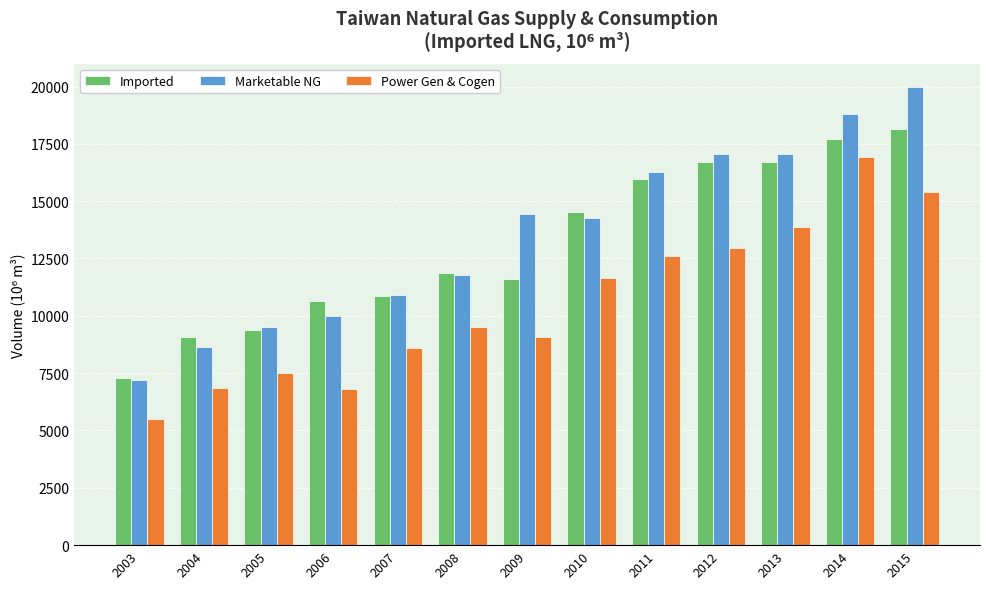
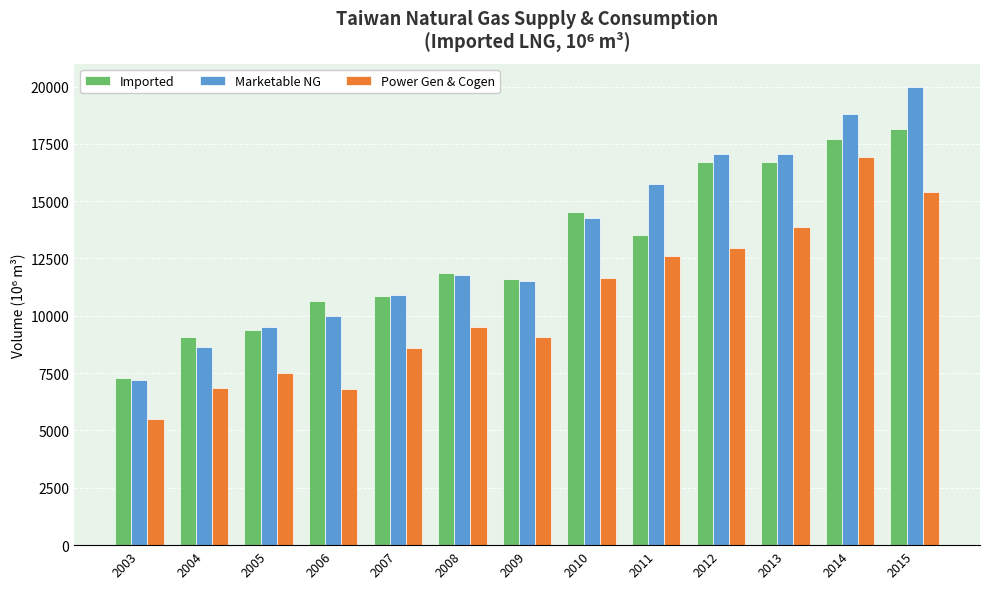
  {
    "Imported": {
      "2003": 7300,
      "2004": 9100,
      "2005": 9400,
      "2006": 10700,
      "2007": 10900,
      "2008": 11900,
      "2009": 11600,
      "2010": 14500,
-     "2011": 16000,
+     "2011": 13500,
      "2012": 16700,
      "2013": 16700,
      "2014": 17700,
      "2015": 18200
    },
    "Marketable NG": {
      "2003": 7200,
      "2004": 8700,
      "2005": 9500,
      "2006": 10000,
      "2007": 10900,
      "2008": 11800,
-     "2009": 14400,
+     "2009": 11500,
      "2010": 14300,
-     "2011": 16300,
+     "2011": 15700,
      "2012": 17100,
      "2013": 17100,
      "2014": 18800,
      "2015": 20000
    },
    "Power Gen & Cogen": {
      "2003": 5500,
      "2004": 6800,
      "2005": 7500,
      "2006": 6800,
      "2007": 8600,
      "2008": 9500,
      "2009": 9100,
      "2010": 11600,
      "2011": 12600,
      "2012": 13000,
      "2013": 13900,
      "2014": 16900,
      "2015": 15400
    }
  }
